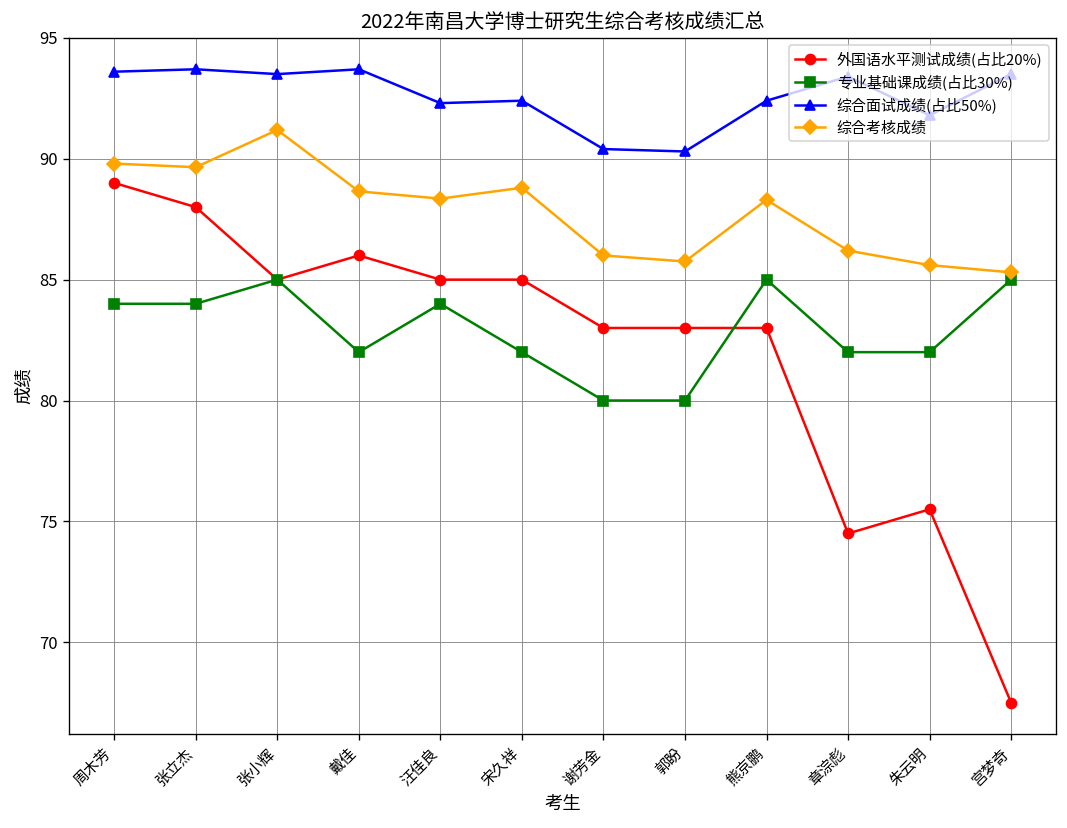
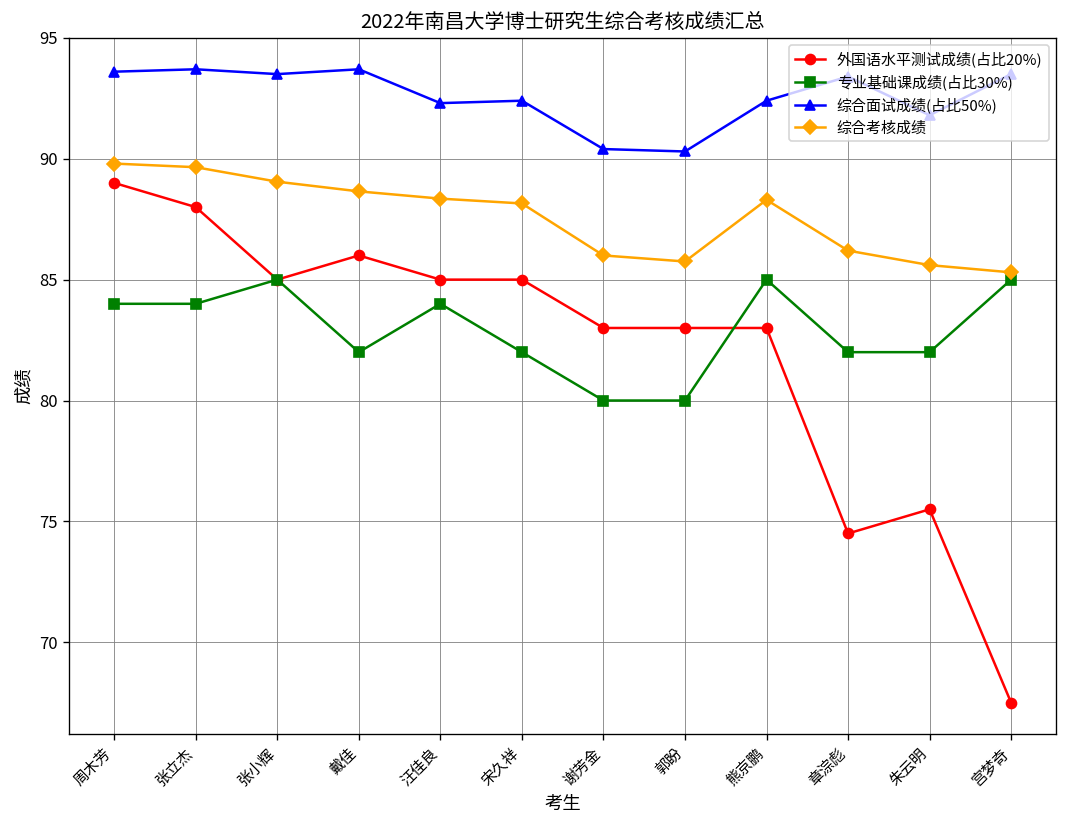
  {
    "外国语水平测试成绩(占比20%)": {
      "周木芳": 89.0,
      "张立杰": 88.0,
      "戴佳": 86.0,
      "汪佳良": 85.0,
      "宋久祥": 85.0,
      "谢芳金": 83.0,
      "郭盼": 83.0,
      "熊京鹏": 83.0,
      "章淙彪": 74.5,
      "朱云明": 75.5,
      "宫梦奇": 67.5
    },
    "专业基础课成绩(占比30%)": {
      "周木芳": 84.0,
      "张立杰": 84.0,
      "戴佳": 82.0,
      "汪佳良": 84.0,
      "宋久祥": 82.0,
      "谢芳金": 80.0,
      "郭盼": 80.0,
      "熊京鹏": 85.0,
      "章淙彪": 82.0,
      "朱云明": 82.0,
      "宫梦奇": 85.0
    },
    "综合面试成绩(占比50%)": {
      "周木芳": 93.6,
      "张立杰": 93.7,
      "张小辉": 93.5,
      "戴佳": 93.7,
      "汪佳良": 92.3,
      "宋久祥": 92.4,
      "谢芳金": 90.4,
      "郭盼": 90.3,
      "熊京鹏": 92.4
    },
    "综合考核成绩": {
      "周木芳": 89.8,
      "张立杰": 89.7,
-     "张小辉": 91.2,
+     "张小辉": 89.1,
      "戴佳": 88.7,
      "汪佳良": 88.4,
-     "宋久祥": 88.8,
+     "宋久祥": 88.2,
      "谢芳金": 86.0,
      "郭盼": 85.8,
      "熊京鹏": 88.3,
      "章淙彪": 86.2,
      "朱云明": 85.6,
      "宫梦奇": 85.3
    }
  }
